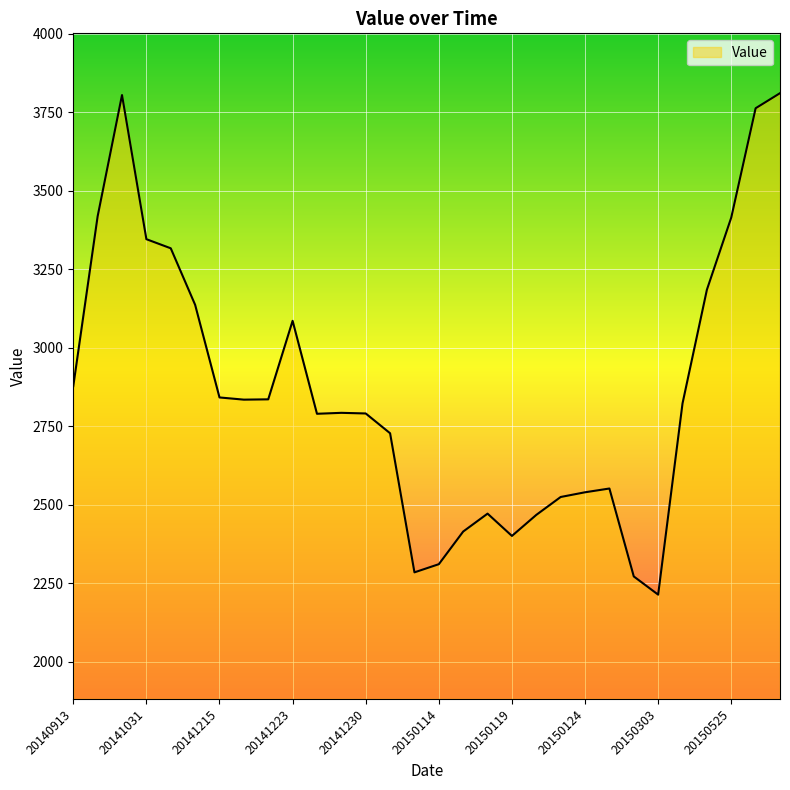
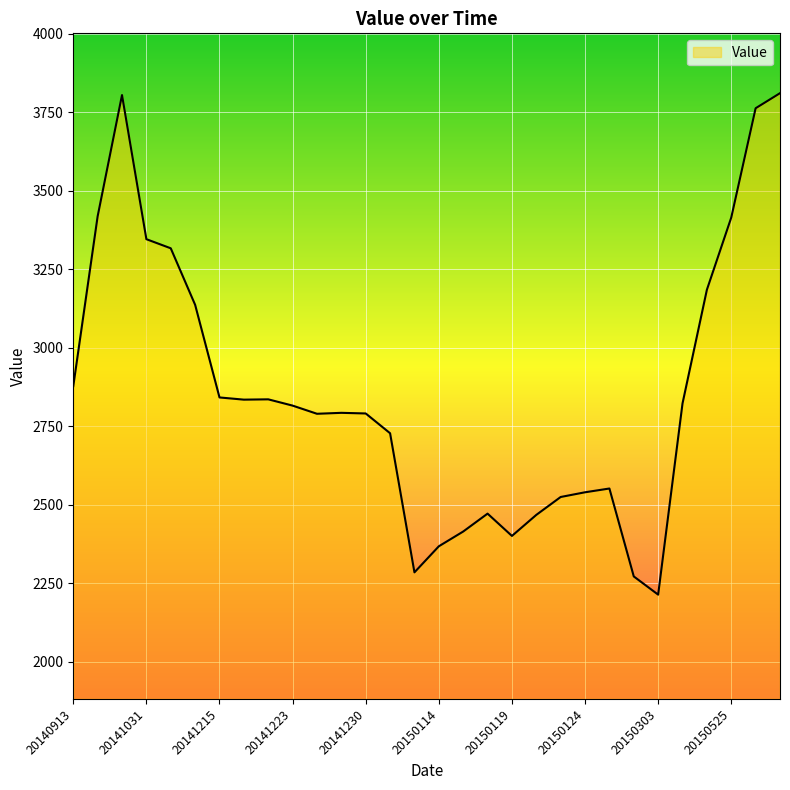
  {
    "20140913": 2880,
    "20141031": 3350,
    "20141215": 2840,
-   "20141223": 3090,
+   "20141223": 2820,
    "20141230": 2790,
-   "20150114": 2310,
+   "20150114": 2370,
    "20150119": 2400,
    "20150303": 2210,
    "20150525": 3420
  }
